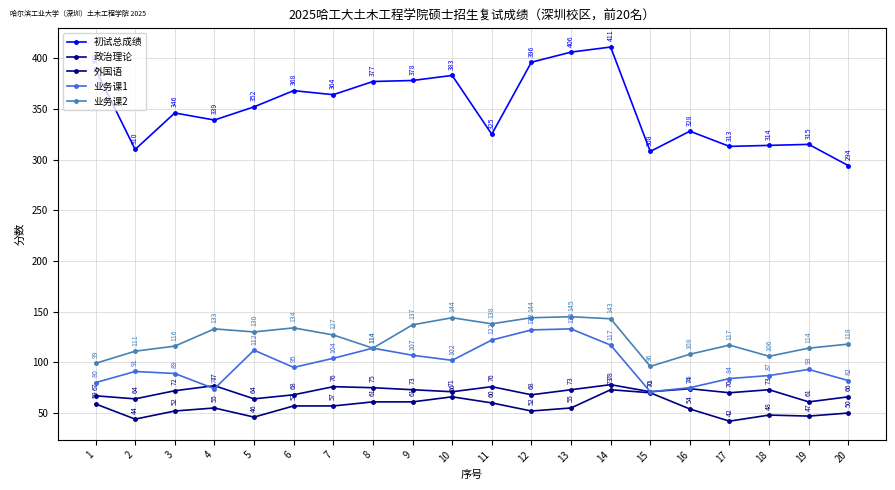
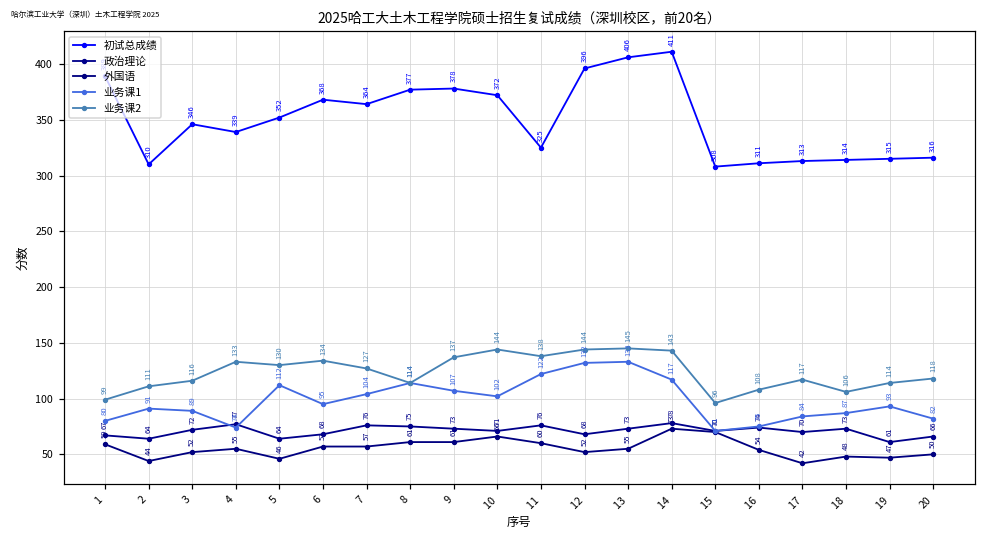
  {
    "初试总成绩": {
      "2": 310,
      "3": 346,
      "4": 339,
      "5": 352,
      "6": 368,
      "7": 364,
      "8": 377,
      "9": 378,
-     "10": 383,
+     "10": 372,
      "11": 325,
      "12": 396,
      "13": 406,
      "14": 411,
      "15": 308,
-     "16": 328,
+     "16": 311,
      "17": 313,
      "18": 314,
      "19": 315,
-     "20": 294
+     "20": 316
    }
  }
